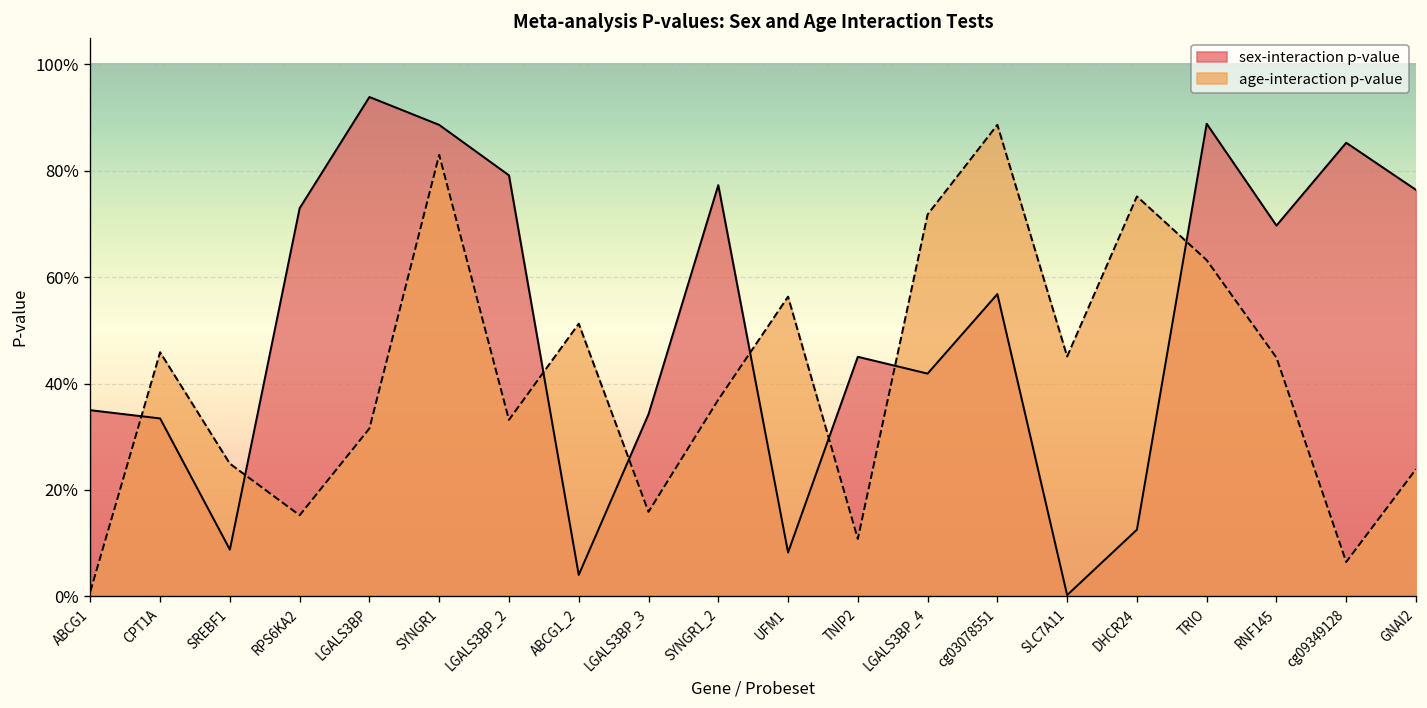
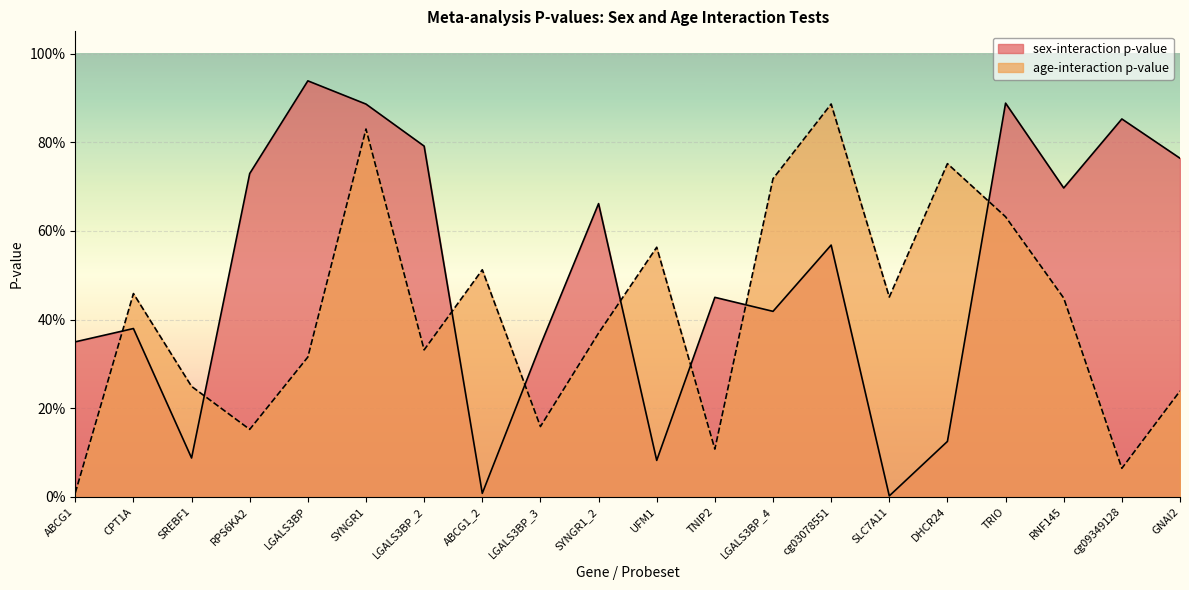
  {
    "sex-interaction p-value": {
      "ABCG1": "35%",
-     "CPT1A": "33%",
+     "CPT1A": "38%",
      "SREBF1": "9%",
      "RPS6KA2": "73%",
      "LGALS3BP": "94%",
      "SYNGR1": "89%",
      "LGALS3BP_2": "79%",
-     "ABCG1_2": "4%",
+     "ABCG1_2": "1%",
      "LGALS3BP_3": "34%",
-     "SYNGR1_2": "77%",
+     "SYNGR1_2": "66%",
      "UFM1": "8%",
      "TNIP2": "45%",
      "LGALS3BP_4": "42%",
      "cg03078551": "57%",
      "SLC7A11": "0%",
      "DHCR24": "13%",
      "TRIO": "89%",
      "RNF145": "70%",
      "cg09349128": "85%",
      "GNAI2": "76%"
    },
    "age-interaction p-value": {
      "ABCG1": "1%",
      "CPT1A": "46%",
      "SREBF1": "25%",
      "RPS6KA2": "15%",
      "LGALS3BP": "32%",
      "SYNGR1": "83%",
      "LGALS3BP_2": "33%",
      "ABCG1_2": "51%",
      "LGALS3BP_3": "16%",
      "SYNGR1_2": "37%",
      "UFM1": "56%",
      "TNIP2": "11%",
      "LGALS3BP_4": "72%",
      "cg03078551": "89%",
      "SLC7A11": "45%",
      "DHCR24": "75%",
      "TRIO": "63%",
      "RNF145": "45%",
      "cg09349128": "6%",
      "GNAI2": "24%"
    }
  }
